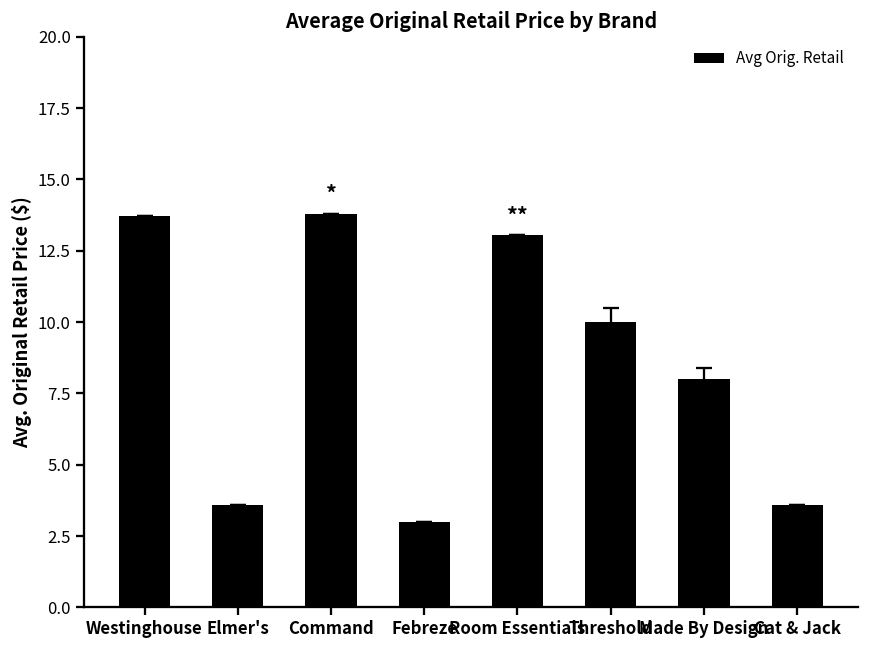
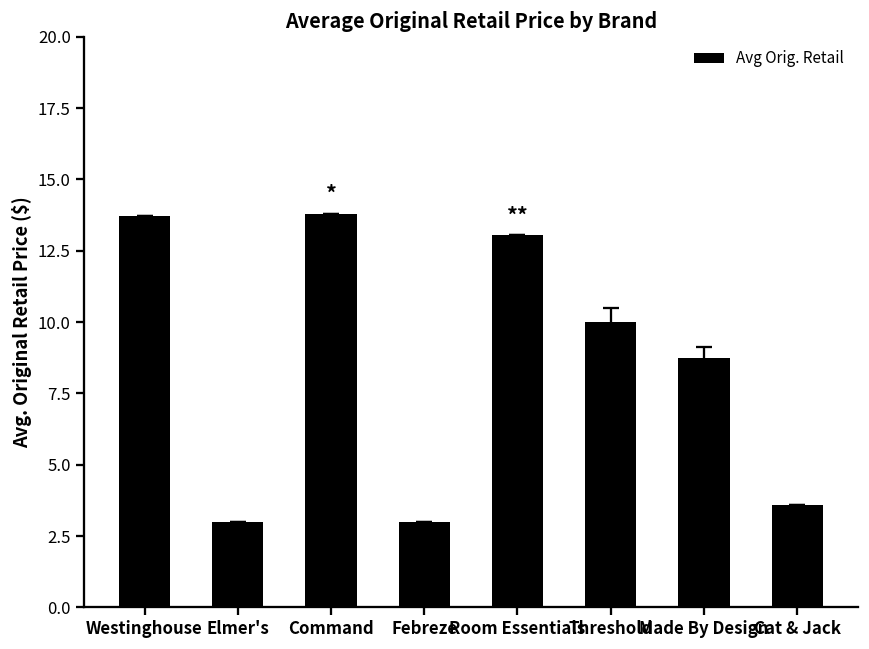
  {
    "Avg Orig. Retail": {
      "Westinghouse": 13.7,
-     "Elmer's": 3.6,
+     "Elmer's": 3.0,
      "Command": 13.8,
      "Febreze": 3.0,
      "Room Essentials": 13.0,
-     "Made By Design": 8.0
+     "Made By Design": 8.7
    }
  }
